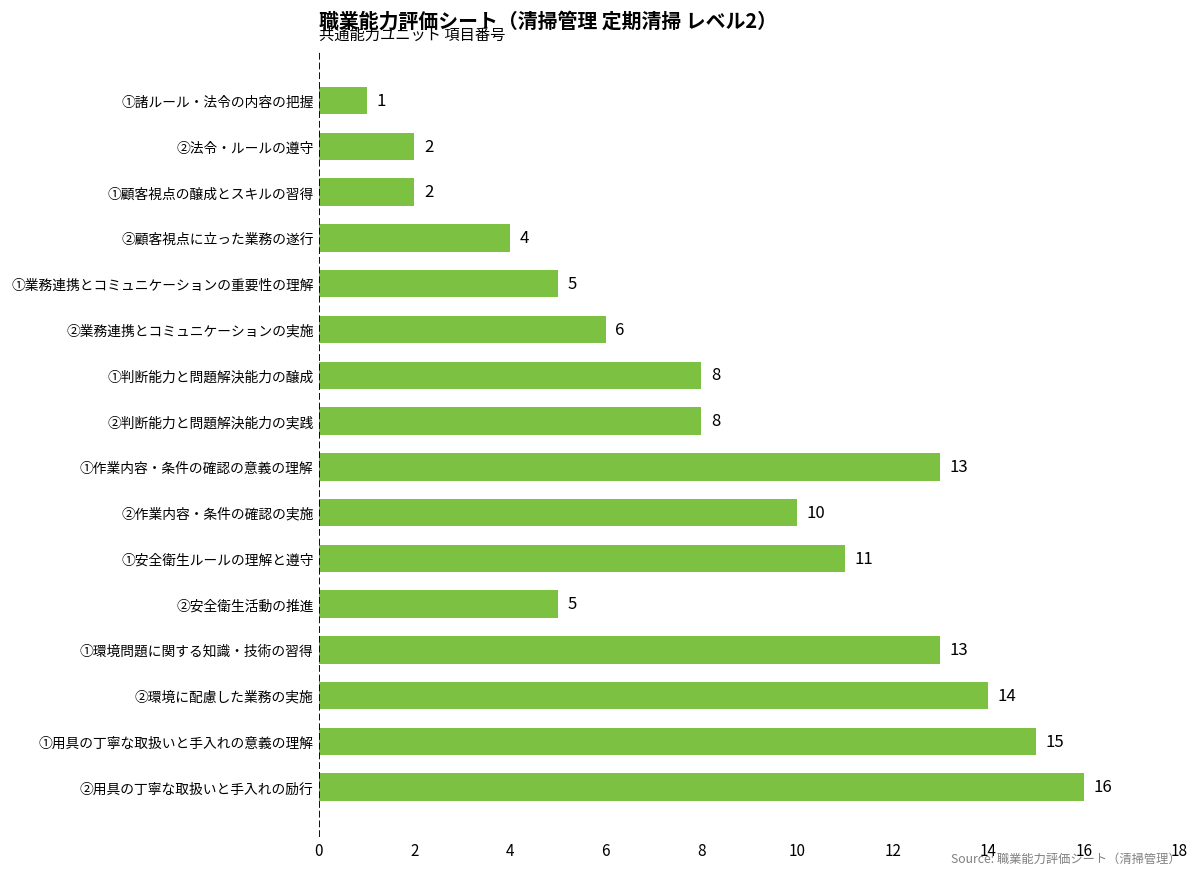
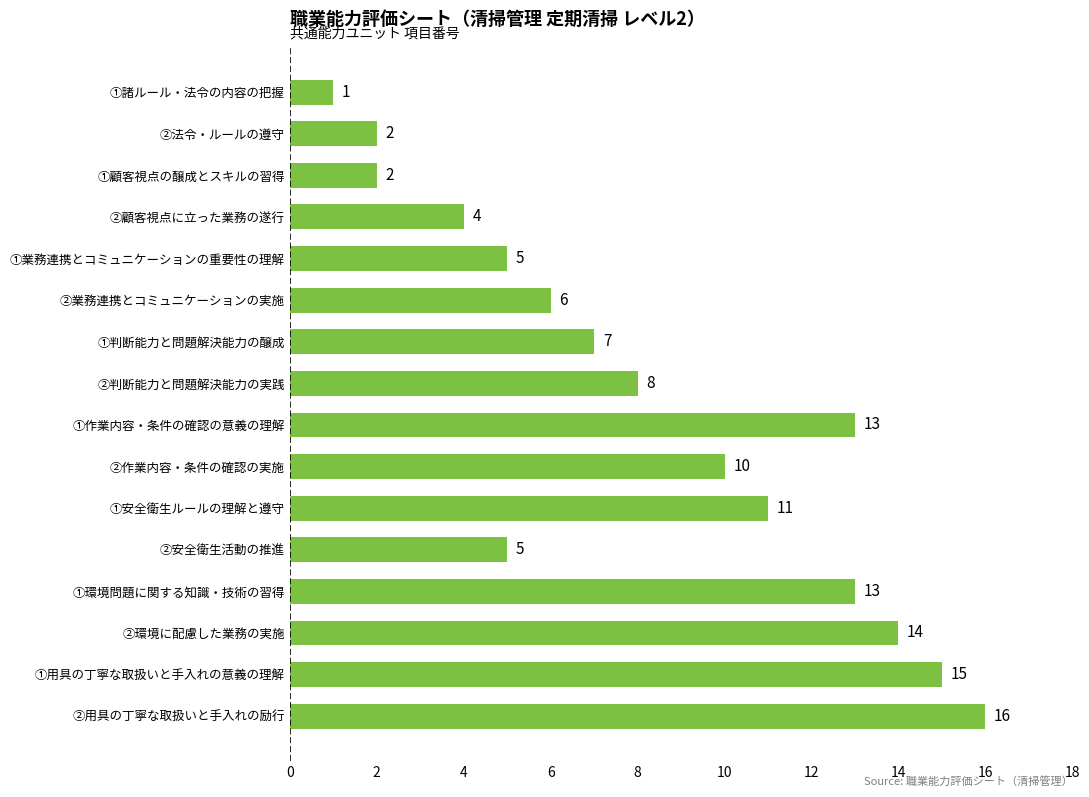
  {
    "①諸ルール・法令の内容の把握": 1,
    "②法令・ルールの遵守": 2,
    "①顧客視点の醸成とスキルの習得": 2,
    "②顧客視点に立った業務の遂行": 4,
    "①業務連携とコミュニケーションの重要性の理解": 5,
    "②業務連携とコミュニケーションの実施": 6,
-   "①判断能力と問題解決能力の醸成": 8,
+   "①判断能力と問題解決能力の醸成": 7,
    "②判断能力と問題解決能力の実践": 8,
    "①作業内容・条件の確認の意義の理解": 13,
    "②作業内容・条件の確認の実施": 10,
    "①安全衛生ルールの理解と遵守": 11,
    "②安全衛生活動の推進": 5,
    "①環境問題に関する知識・技術の習得": 13,
    "②環境に配慮した業務の実施": 14,
    "①用具の丁寧な取扱いと手入れの意義の理解": 15,
    "②用具の丁寧な取扱いと手入れの励行": 16
  }
